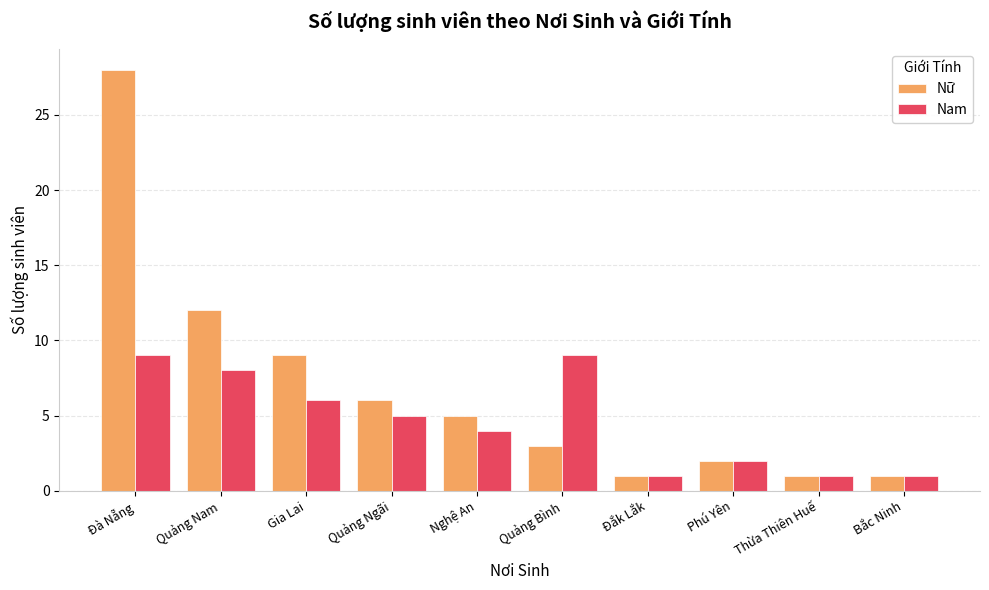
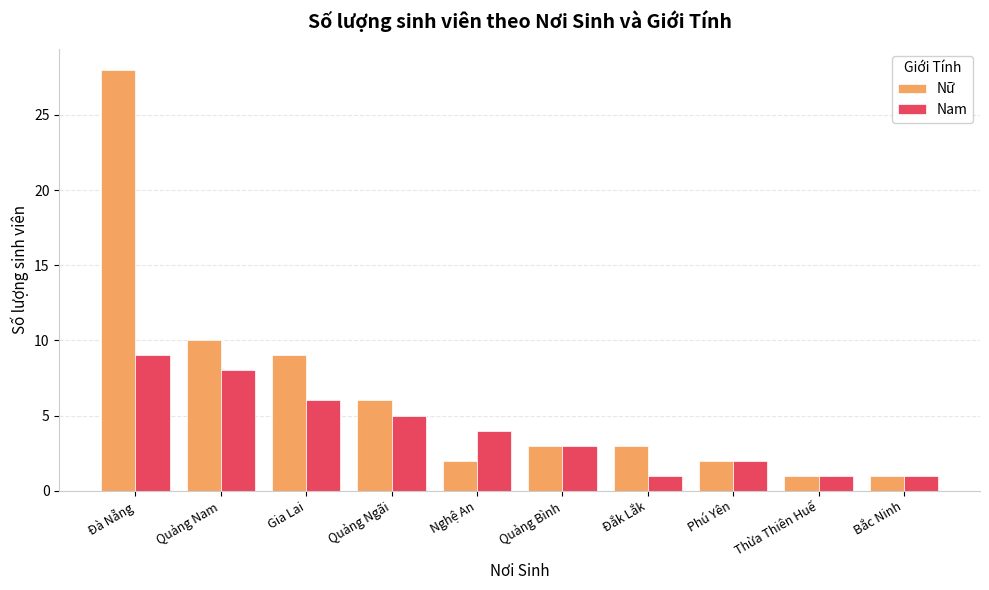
  {
    "Nữ": {
      "Đà Nẵng": 28,
-     "Quảng Nam": 12,
+     "Quảng Nam": 10,
      "Gia Lai": 9,
      "Quảng Ngãi": 6,
-     "Nghệ An": 5,
+     "Nghệ An": 2,
      "Quảng Bình": 3,
-     "Đắk Lắk": 1,
+     "Đắk Lắk": 3,
      "Phú Yên": 2,
      "Thừa Thiên Huế": 1,
      "Bắc Ninh": 1
    },
    "Nam": {
      "Đà Nẵng": 9,
      "Quảng Nam": 8,
      "Gia Lai": 6,
      "Quảng Ngãi": 5,
      "Nghệ An": 4,
-     "Quảng Bình": 9,
+     "Quảng Bình": 3,
      "Đắk Lắk": 1,
      "Phú Yên": 2,
      "Thừa Thiên Huế": 1,
      "Bắc Ninh": 1
    }
  }
